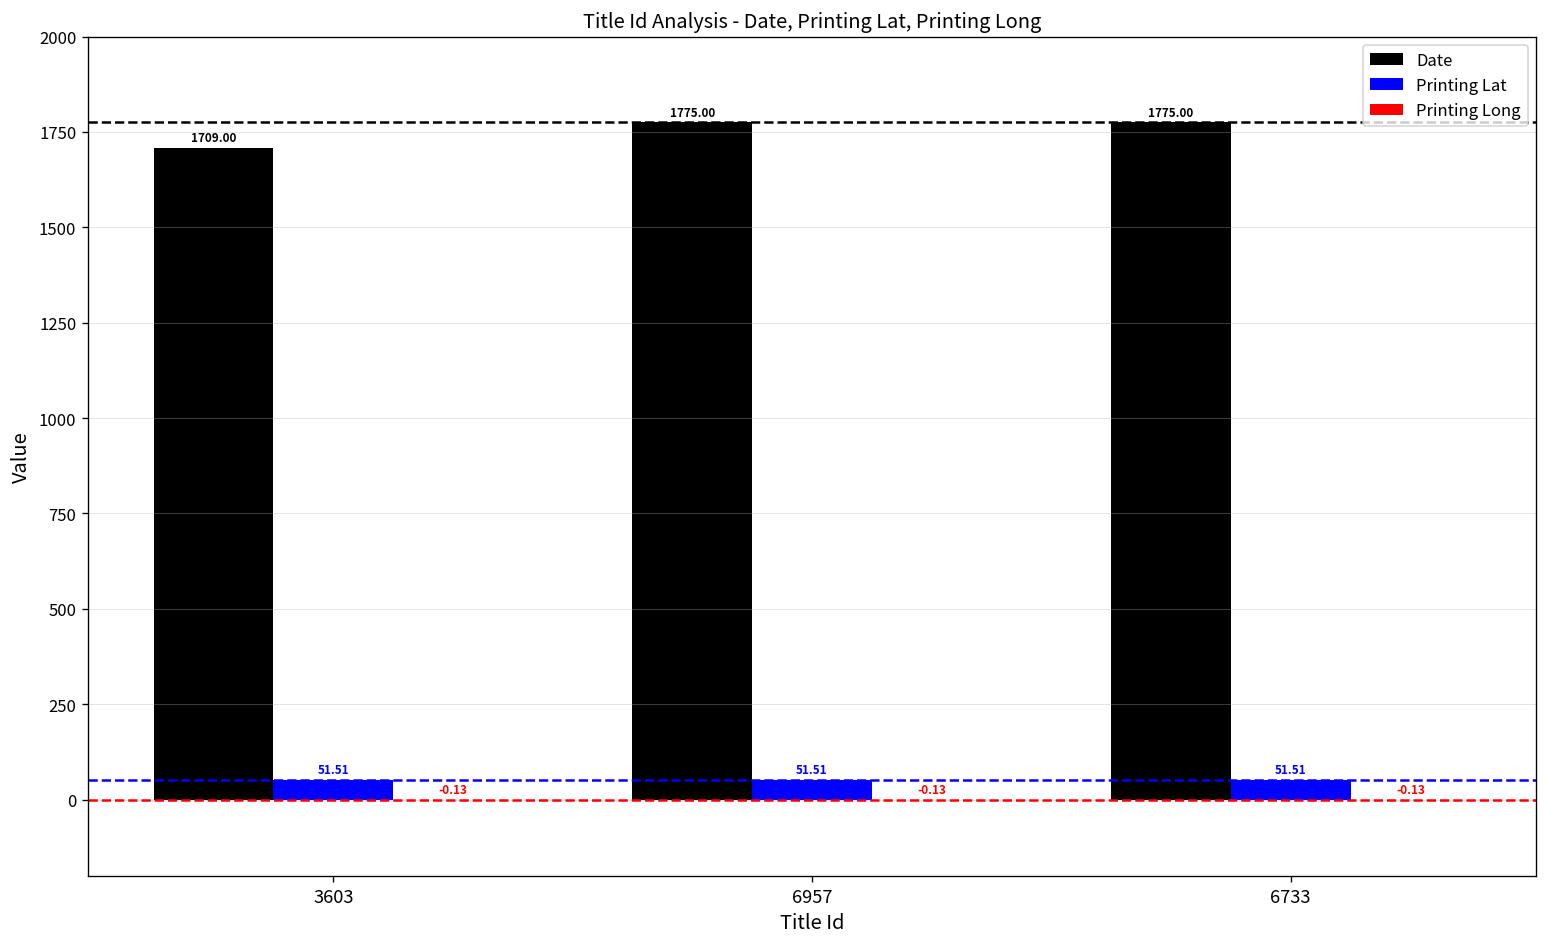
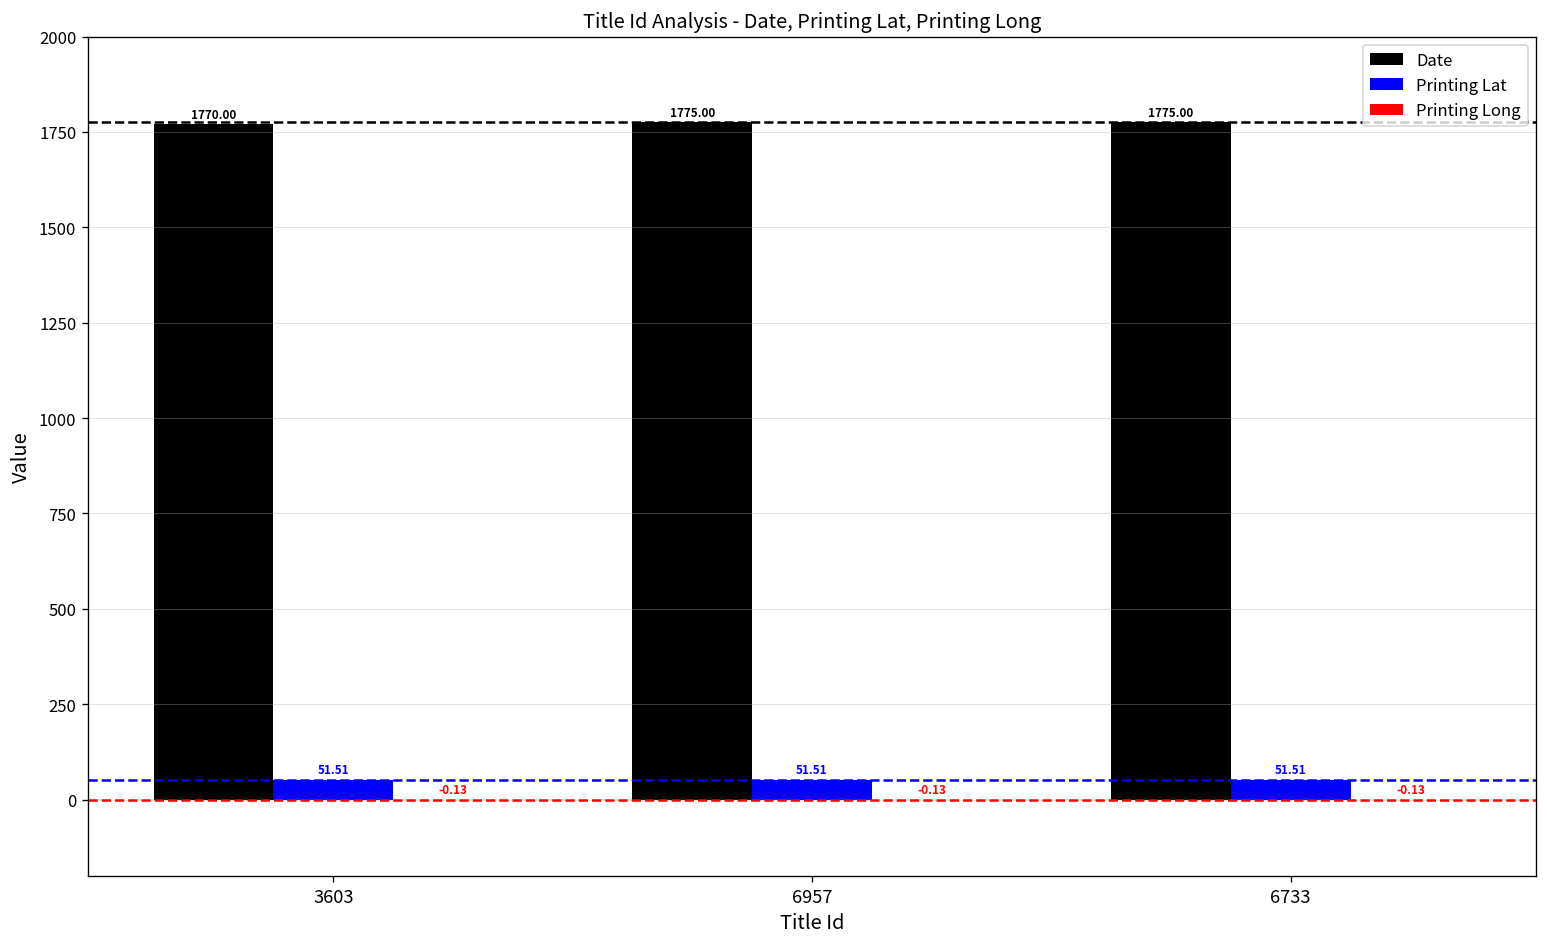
  {
    "Date": {
-     "3603": 1709.00,
+     "3603": 1770.00,
      "6957": 1775.00,
      "6733": 1775.00
    },
    "Printing Lat": {
      "3603": 51.51,
      "6957": 51.51,
      "6733": 51.51
    },
    "Printing Long": {
      "3603": -0.13,
      "6957": -0.13,
      "6733": -0.13
    }
  }
